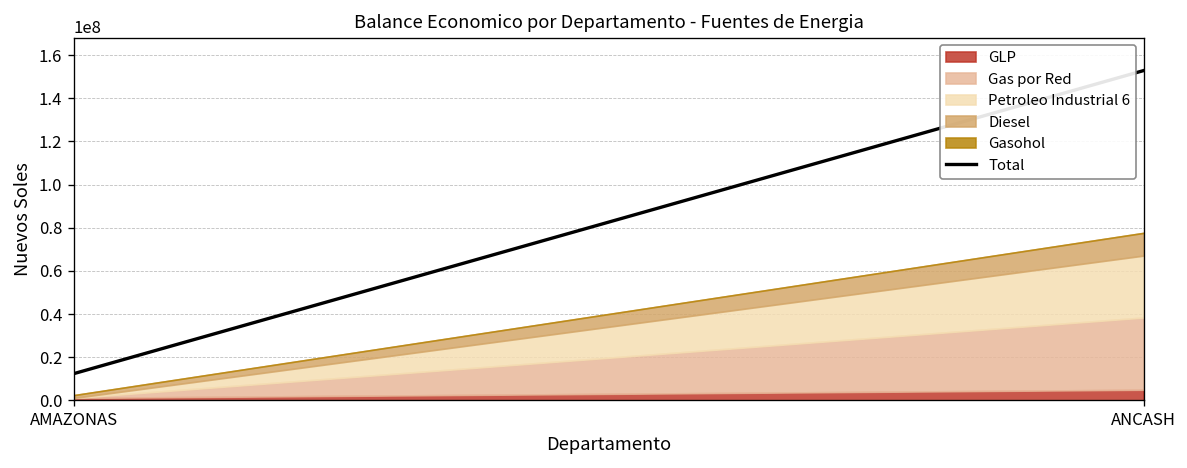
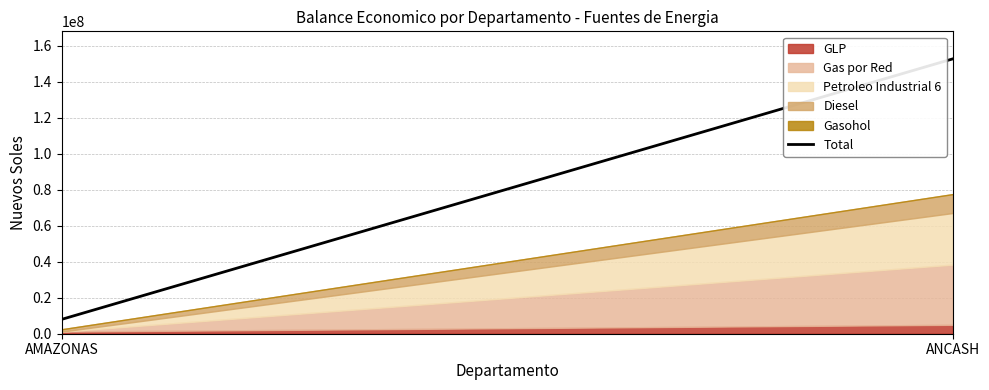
  {
    "Total": {
-     "AMAZONAS": 12000000,
+     "AMAZONAS": 8000000,
      "ANCASH": 153000000
    },
    "GLP": {
      "ANCASH": 5000000
    }
  }
